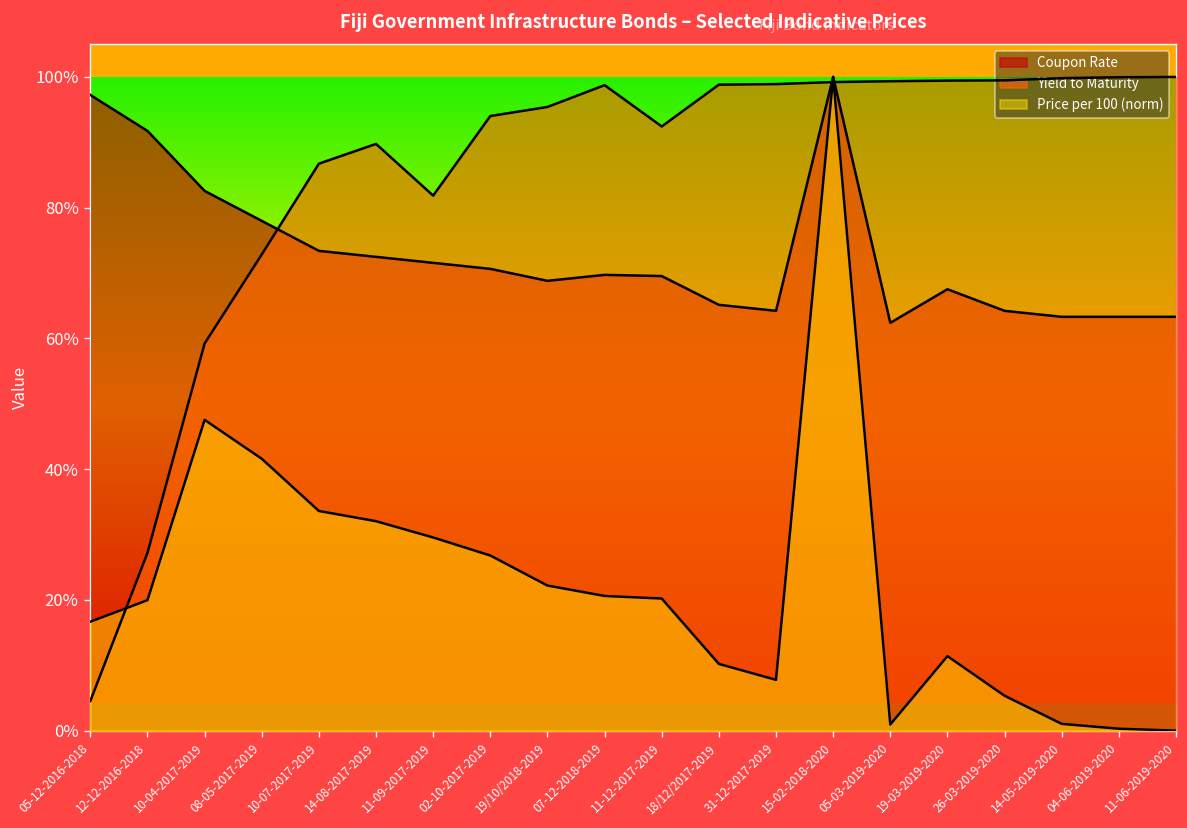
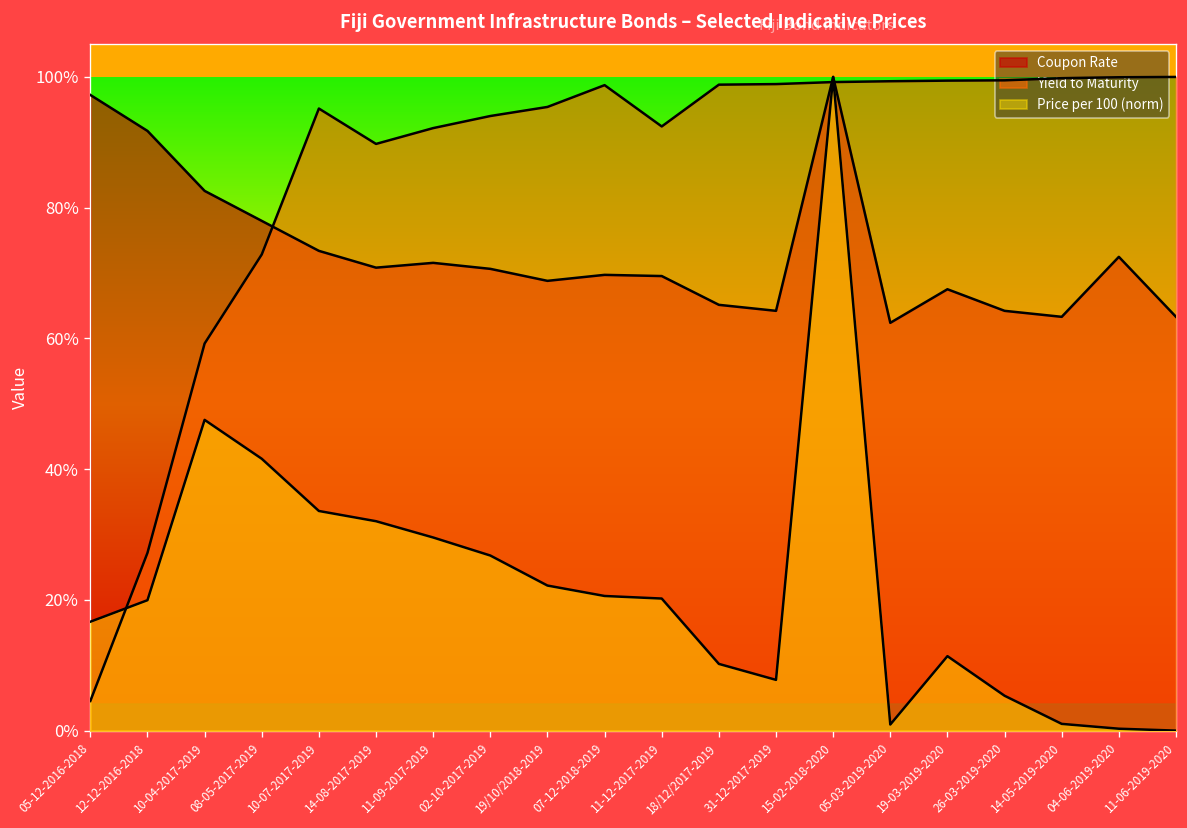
  {
    "Coupon Rate": {
      "05-12-2016-2018": "97%",
      "12-12-2016-2018": "92%",
      "10-04-2017-2019": "83%",
      "08-05-2017-2019": "78%",
      "10-07-2017-2019": "73%",
-     "14-08-2017-2019": "72%",
+     "14-08-2017-2019": "71%",
      "11-09-2017-2019": "72%",
      "02-10-2017-2019": "71%",
      "19/10/2018-2019": "69%",
      "07-12-2018-2019": "70%",
      "11-12-2017-2019": "70%",
      "18/12/2017-2019": "65%",
      "31-12-2017-2019": "64%",
      "05-03-2019-2020": "62%",
      "19-03-2019-2020": "68%",
      "26-03-2019-2020": "64%",
      "14-05-2019-2020": "63%",
-     "04-06-2019-2020": "63%",
+     "04-06-2019-2020": "72%",
      "11-06-2019-2020": "63%"
    },
    "Yield to Maturity": {
      "05-12-2016-2018": "5%",
      "12-12-2016-2018": "27%",
      "10-04-2017-2019": "59%",
      "08-05-2017-2019": "73%",
-     "10-07-2017-2019": "87%",
+     "10-07-2017-2019": "95%",
      "14-08-2017-2019": "90%",
-     "11-09-2017-2019": "82%",
+     "11-09-2017-2019": "92%",
      "02-10-2017-2019": "94%",
      "19/10/2018-2019": "95%",
      "07-12-2018-2019": "99%",
      "11-12-2017-2019": "92%",
      "18/12/2017-2019": "99%",
      "31-12-2017-2019": "99%",
      "15-02-2018-2020": "99%",
      "05-03-2019-2020": "99%",
      "19-03-2019-2020": "99%",
      "11-06-2019-2020": "100%"
    },
    "Price per 100 (norm)": {
      "05-12-2016-2018": "17%",
      "12-12-2016-2018": "20%",
      "10-04-2017-2019": "48%",
      "08-05-2017-2019": "42%",
      "10-07-2017-2019": "34%",
      "14-08-2017-2019": "32%",
      "11-09-2017-2019": "30%",
      "02-10-2017-2019": "27%",
      "19/10/2018-2019": "22%",
      "07-12-2018-2019": "21%",
      "11-12-2017-2019": "20%",
      "18/12/2017-2019": "10%",
      "31-12-2017-2019": "8%",
      "19-03-2019-2020": "11%",
      "26-03-2019-2020": "5%"
    }
  }
